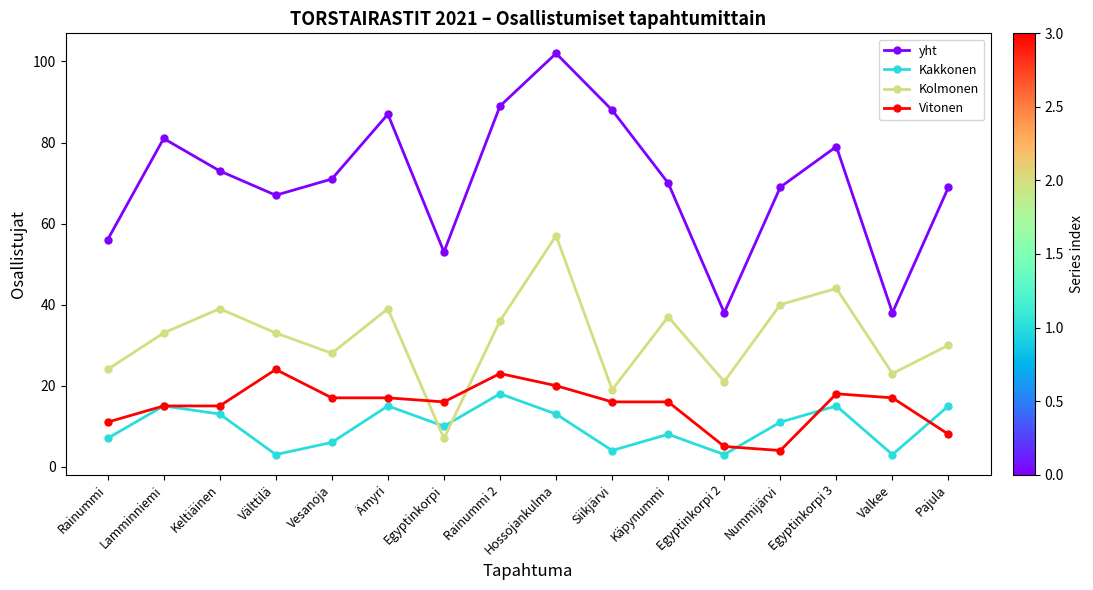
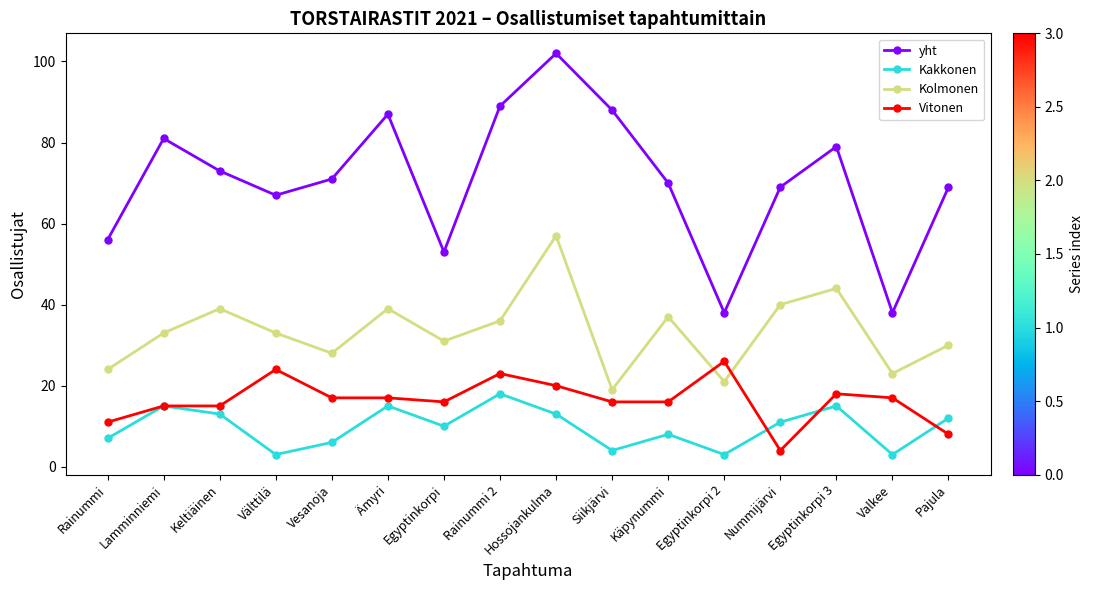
  {
    "yht": {
      "Rainummi": 56,
      "Lamminniemi": 81,
      "Keltiäinen": 73,
      "Välttilä": 67,
      "Vesanoja": 71,
      "Ämyri": 87,
      "Egyptinkorpi": 53,
      "Rainummi 2": 89,
      "Hossojankulma": 102,
      "Siikjärvi": 88,
      "Käpynummi": 70,
      "Egyptinkorpi 2": 38,
      "Nummijärvi": 69,
      "Egyptinkorpi 3": 79,
      "Valkee": 38,
      "Pajula": 69
    },
    "Kakkonen": {
      "Rainummi": 7,
      "Keltiäinen": 13,
      "Välttilä": 3,
      "Vesanoja": 6,
      "Ämyri": 15,
      "Egyptinkorpi": 10,
      "Rainummi 2": 18,
      "Hossojankulma": 13,
      "Siikjärvi": 4,
      "Käpynummi": 8,
      "Egyptinkorpi 2": 3,
      "Nummijärvi": 11,
      "Egyptinkorpi 3": 15,
      "Valkee": 3,
-     "Pajula": 15
+     "Pajula": 12
    },
    "Kolmonen": {
      "Rainummi": 24,
      "Lamminniemi": 33,
      "Keltiäinen": 39,
      "Välttilä": 33,
      "Vesanoja": 28,
      "Ämyri": 39,
-     "Egyptinkorpi": 7,
+     "Egyptinkorpi": 31,
      "Rainummi 2": 36,
      "Hossojankulma": 57,
      "Siikjärvi": 19,
      "Käpynummi": 37,
      "Egyptinkorpi 2": 21,
      "Nummijärvi": 40,
      "Egyptinkorpi 3": 44,
      "Valkee": 23,
      "Pajula": 30
    },
    "Vitonen": {
      "Rainummi": 11,
      "Keltiäinen": 15,
      "Välttilä": 24,
      "Vesanoja": 17,
      "Ämyri": 17,
      "Egyptinkorpi": 16,
      "Rainummi 2": 23,
      "Hossojankulma": 20,
      "Siikjärvi": 16,
      "Käpynummi": 16,
-     "Egyptinkorpi 2": 5,
+     "Egyptinkorpi 2": 26,
      "Nummijärvi": 4,
      "Egyptinkorpi 3": 18,
      "Valkee": 17,
      "Pajula": 8
    }
  }
